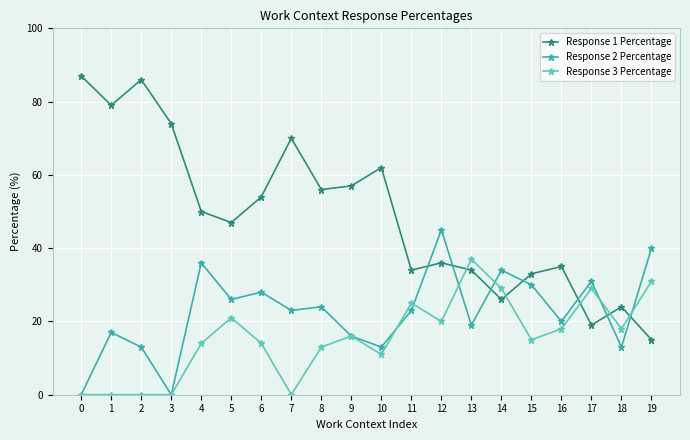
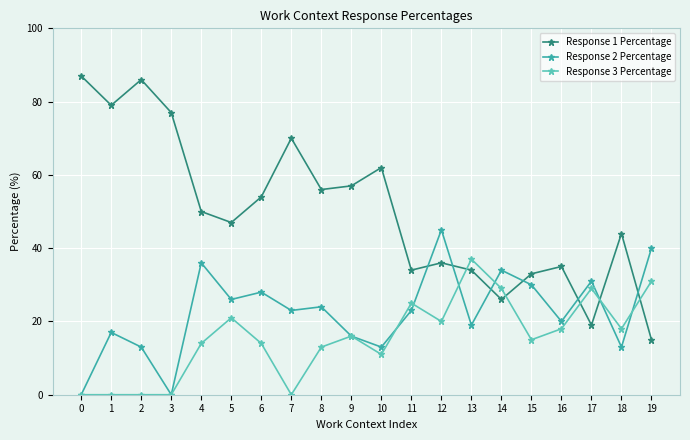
  {
    "Response 1 Percentage": {
      "0": 87,
      "1": 79,
      "2": 86,
-     "3": 74,
+     "3": 77,
      "4": 50,
      "5": 47,
      "6": 54,
      "7": 70,
      "8": 56,
      "9": 57,
      "10": 62,
      "11": 34,
      "12": 36,
      "13": 34,
      "14": 26,
      "15": 33,
      "16": 35,
      "17": 19,
-     "18": 24,
+     "18": 44,
      "19": 15
    }
  }
